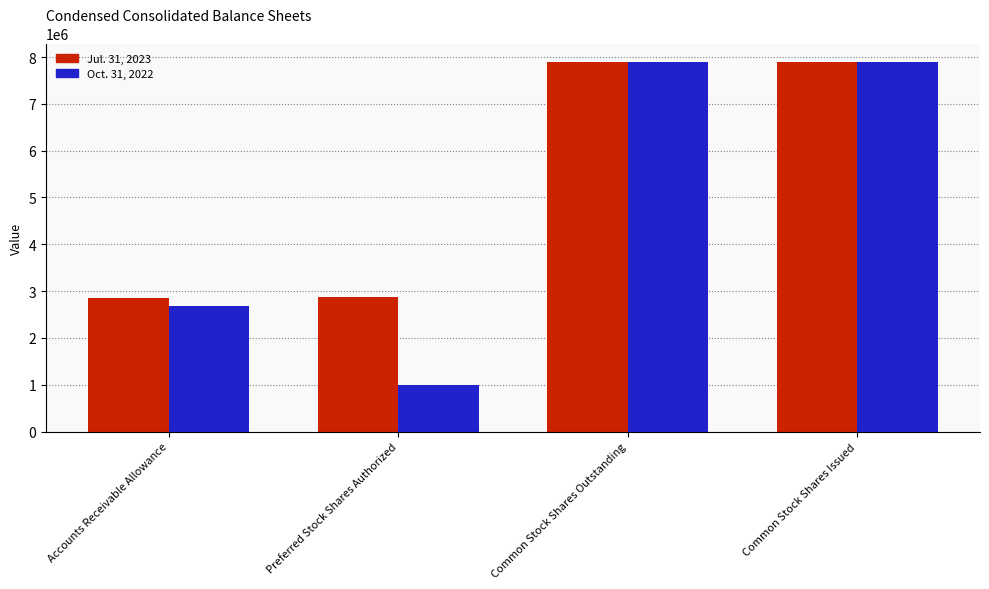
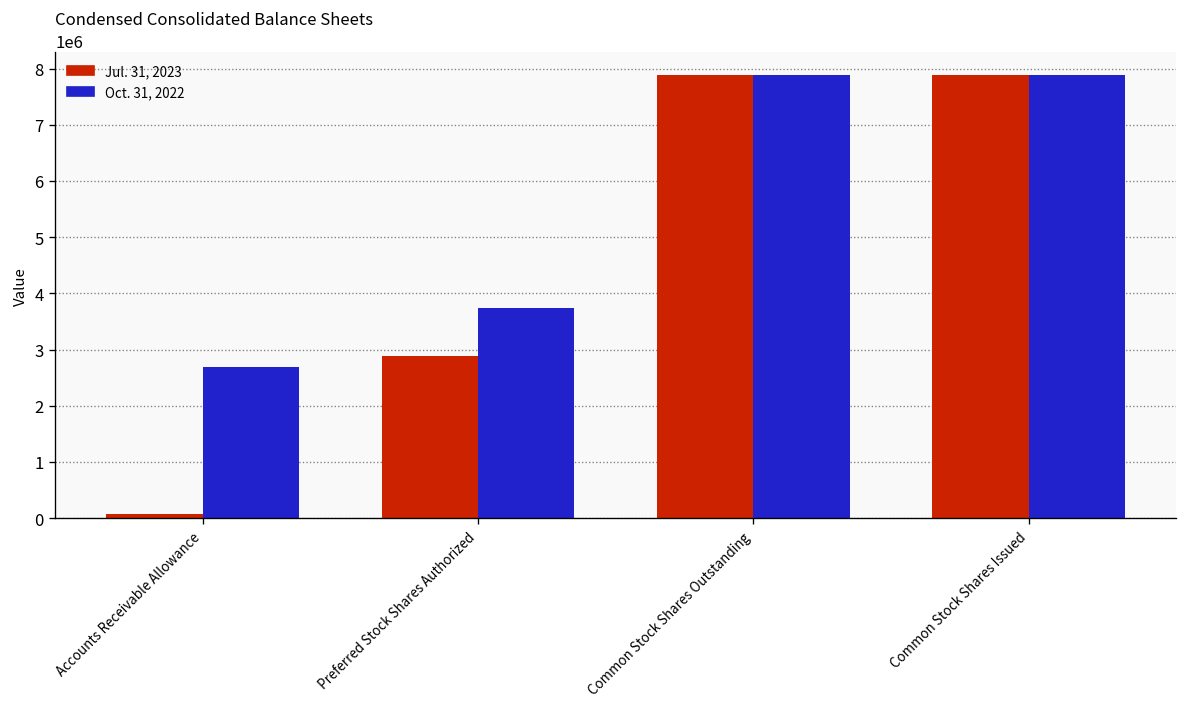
  {
    "Jul. 31, 2023": {
-     "Accounts Receivable Allowance": 2800000,
+     "Accounts Receivable Allowance": 100000,
      "Preferred Stock Shares Authorized": 2900000,
      "Common Stock Shares Outstanding": 7900000,
      "Common Stock Shares Issued": 7900000
    },
    "Oct. 31, 2022": {
      "Accounts Receivable Allowance": 2700000,
-     "Preferred Stock Shares Authorized": 1000000,
+     "Preferred Stock Shares Authorized": 3700000,
      "Common Stock Shares Outstanding": 7900000,
      "Common Stock Shares Issued": 7900000
    }
  }
